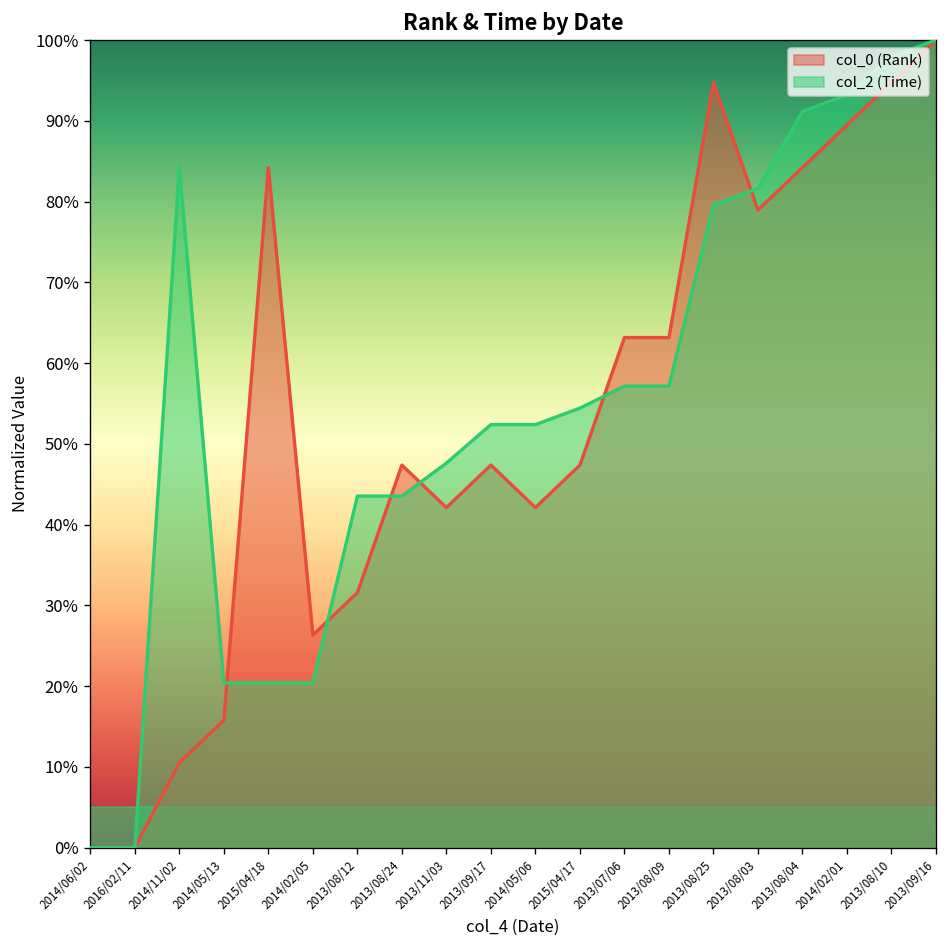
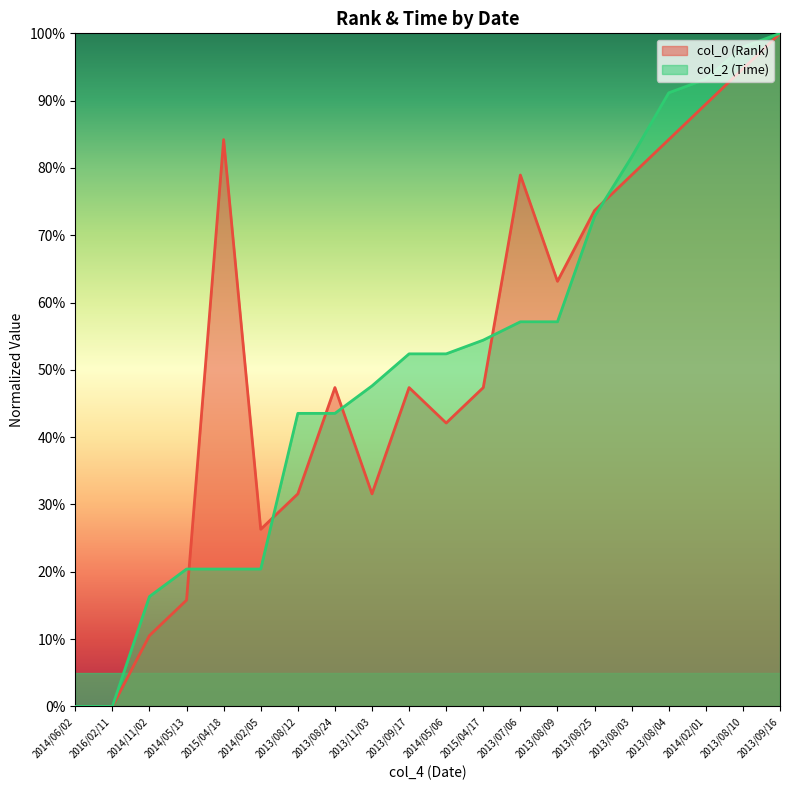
  {
    "col_0 (Rank)": {
      "2014/11/02": "11%",
      "2014/05/13": "16%",
      "2015/04/18": "84%",
      "2014/02/05": "26%",
      "2013/08/12": "32%",
      "2013/08/24": "47%",
-     "2013/11/03": "42%",
+     "2013/11/03": "32%",
      "2013/09/17": "47%",
      "2014/05/06": "42%",
      "2015/04/17": "47%",
-     "2013/07/06": "63%",
+     "2013/07/06": "79%",
      "2013/08/09": "63%",
-     "2013/08/25": "95%",
+     "2013/08/25": "74%",
      "2013/08/03": "79%",
      "2013/08/04": "84%",
      "2014/02/01": "89%"
    },
    "col_2 (Time)": {
-     "2014/11/02": "84%",
+     "2014/11/02": "16%",
      "2014/05/13": "20%",
      "2015/04/18": "20%",
      "2014/02/05": "20%",
      "2013/08/12": "44%",
      "2013/08/24": "44%",
      "2013/11/03": "48%",
      "2013/09/17": "52%",
      "2014/05/06": "52%",
      "2015/04/17": "54%",
      "2013/07/06": "57%",
      "2013/08/09": "57%",
-     "2013/08/25": "80%",
+     "2013/08/25": "73%",
      "2013/08/03": "82%",
      "2013/08/04": "91%"
    }
  }
